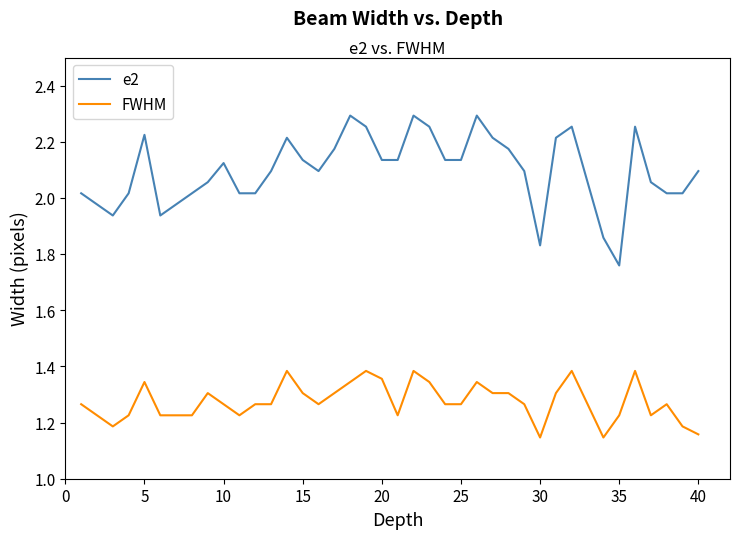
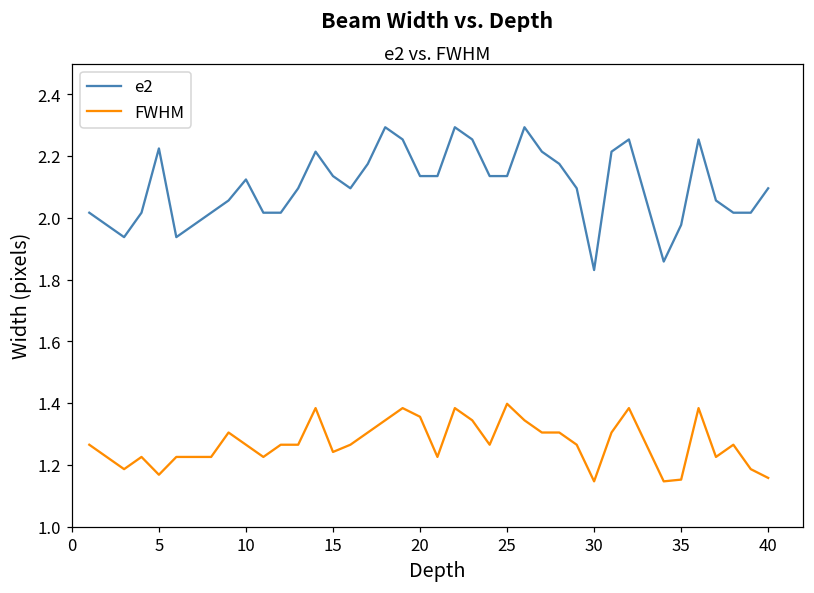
  {
    "e2": {
      "5": 2.23,
      "10": 2.12,
      "15": 2.14,
      "20": 2.14,
      "25": 2.14,
      "30": 1.83,
-     "35": 1.76,
+     "35": 1.98,
      "40": 2.10
    },
    "FWHM": {
-     "5": 1.34,
+     "5": 1.17,
      "10": 1.27,
-     "15": 1.31,
+     "15": 1.24,
      "20": 1.36,
-     "25": 1.27,
+     "25": 1.40,
      "30": 1.15,
-     "35": 1.23,
+     "35": 1.15,
      "40": 1.16
    }
  }
